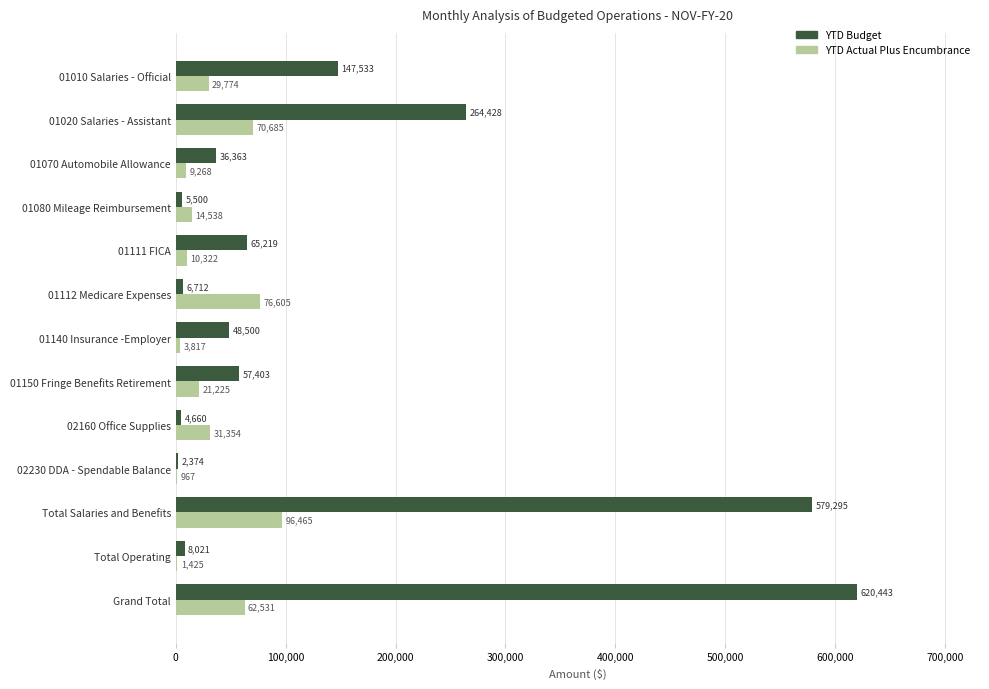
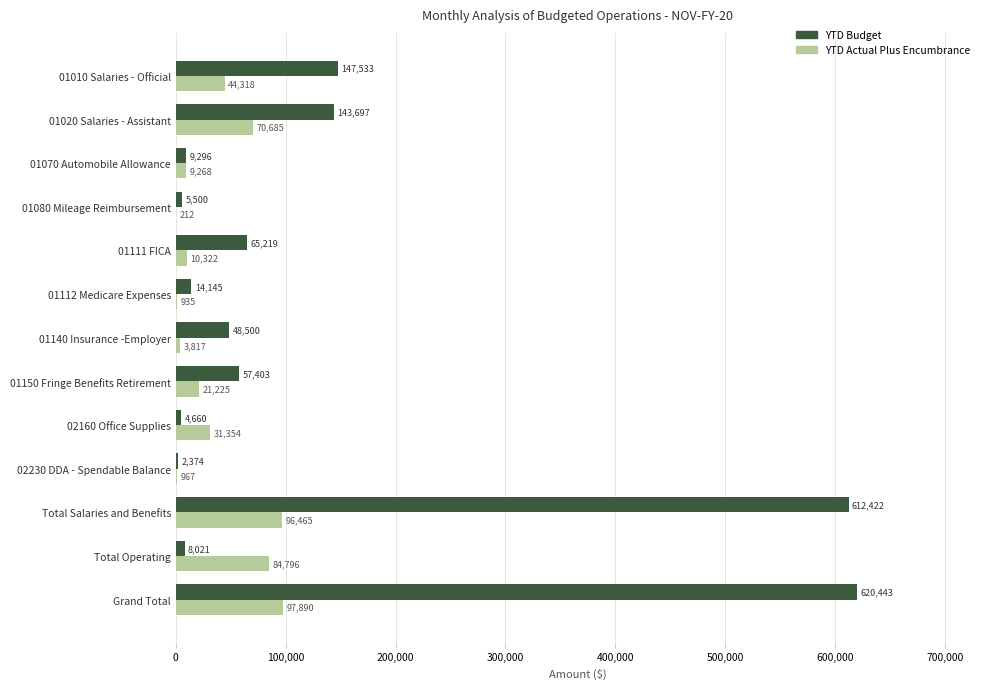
  {
    "YTD Budget": {
      "01010 Salaries - Official": "147,533",
-     "01020 Salaries - Assistant": "264,428",
-     "01070 Automobile Allowance": "36,363",
+     "01020 Salaries - Assistant": "143,697",
+     "01070 Automobile Allowance": "9,296",
      "01080 Mileage Reimbursement": "5,500",
      "01111 FICA": "65,219",
-     "01112 Medicare Expenses": "6,712",
+     "01112 Medicare Expenses": "14,145",
      "01140 Insurance -Employer": "48,500",
      "01150 Fringe Benefits Retirement": "57,403",
      "02160 Office Supplies": "4,660",
      "02230 DDA - Spendable Balance": "2,374",
-     "Total Salaries and Benefits": "579,295",
+     "Total Salaries and Benefits": "612,422",
      "Total Operating": "8,021",
      "Grand Total": "620,443"
    },
    "YTD Actual Plus Encumbrance": {
-     "01010 Salaries - Official": "29,774",
+     "01010 Salaries - Official": "44,318",
      "01020 Salaries - Assistant": "70,685",
      "01070 Automobile Allowance": "9,268",
-     "01080 Mileage Reimbursement": "14,538",
+     "01080 Mileage Reimbursement": "212",
      "01111 FICA": "10,322",
-     "01112 Medicare Expenses": "76,605",
+     "01112 Medicare Expenses": "935",
      "01140 Insurance -Employer": "3,817",
      "01150 Fringe Benefits Retirement": "21,225",
      "02160 Office Supplies": "31,354",
      "02230 DDA - Spendable Balance": "967",
      "Total Salaries and Benefits": "96,465",
-     "Total Operating": "1,425",
-     "Grand Total": "62,531"
+     "Total Operating": "84,796",
+     "Grand Total": "97,890"
    }
  }
